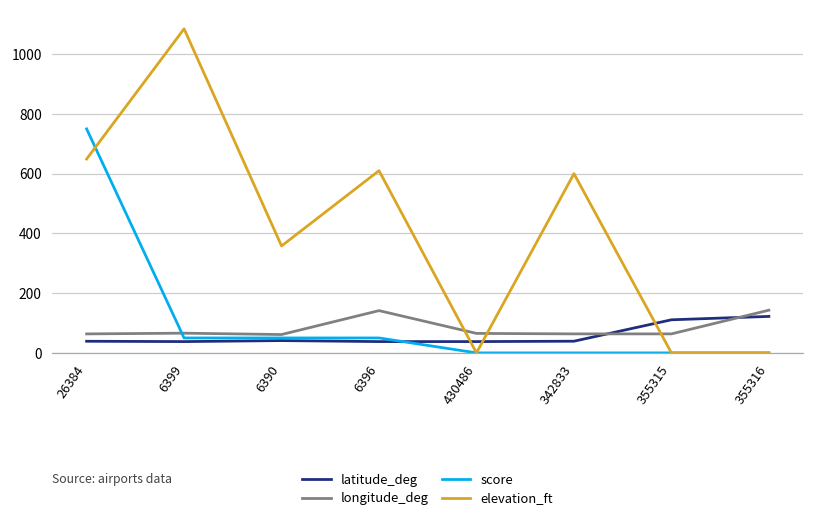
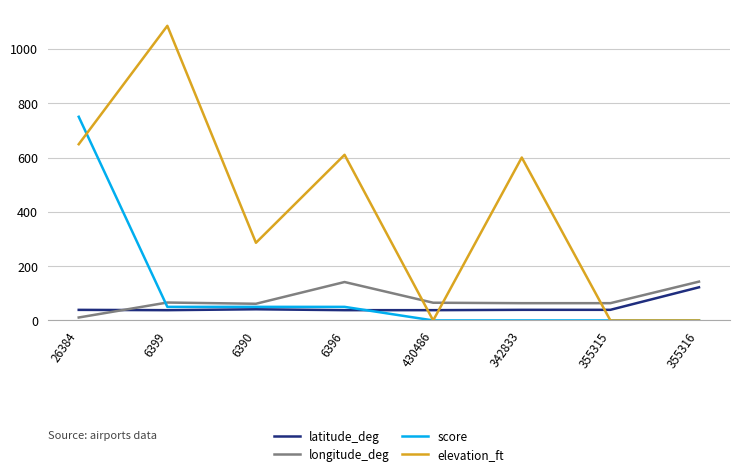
  {
    "latitude_deg": {
      "26384": 40,
      "6399": 40,
      "6396": 40,
      "430486": 40,
      "342833": 40,
-     "355315": 110,
+     "355315": 40,
      "355316": 120
    },
    "longitude_deg": {
-     "26384": 60,
+     "26384": 10,
      "6399": 70,
      "6390": 60,
      "6396": 140,
      "430486": 70,
      "342833": 60,
      "355315": 60,
      "355316": 140
    },
    "score": {
      "26384": 750,
      "6399": 50,
      "6396": 50,
      "342833": 0
    },
    "elevation_ft": {
      "26384": 650,
      "6399": 1090,
-     "6390": 360,
+     "6390": 290,
      "6396": 610,
      "342833": 600
    }
  }
